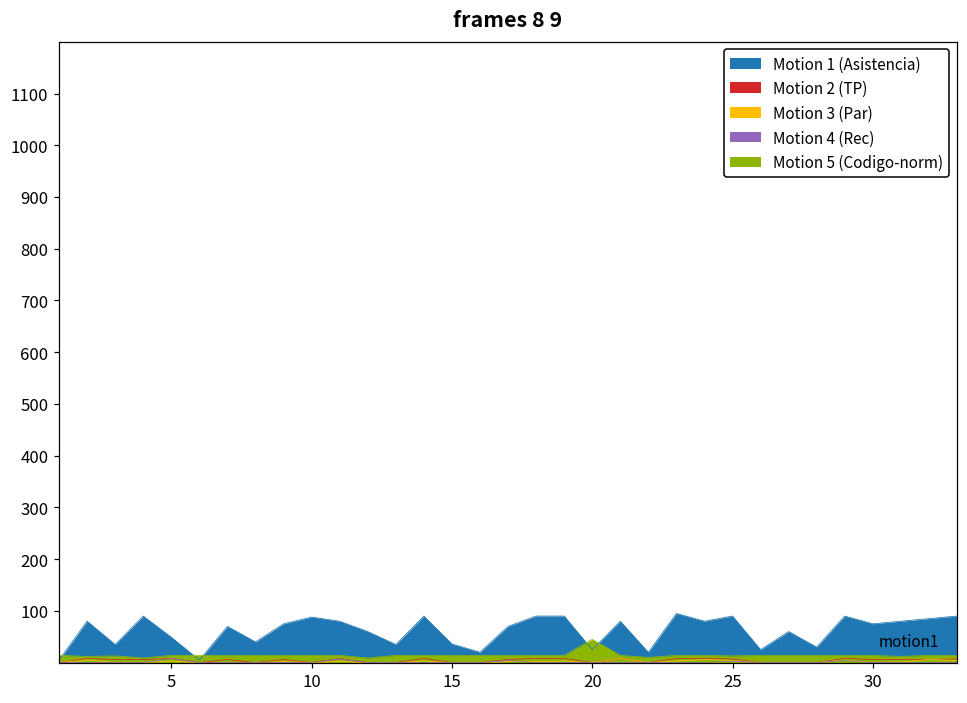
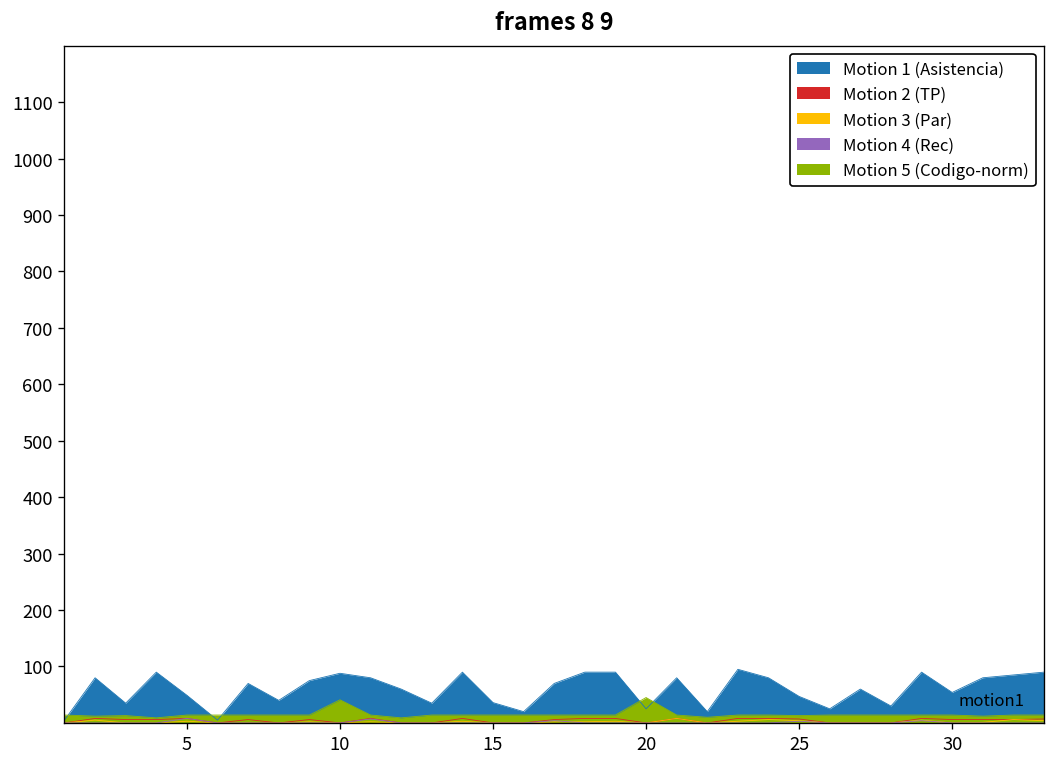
  {
    "Motion 1 (Asistencia)": {
      "5": 50,
      "10": 90,
      "15": 40,
      "20": 30,
-     "25": 90,
-     "30": 80
+     "25": 50,
+     "30": 50
    },
    "Motion 2 (TP)": {
      "30": 10
    },
    "Motion 5 (Codigo-norm)": {
      "5": 10,
-     "10": 10,
+     "10": 40,
      "15": 10,
      "20": 50,
      "25": 10,
      "30": 10
    }
  }
